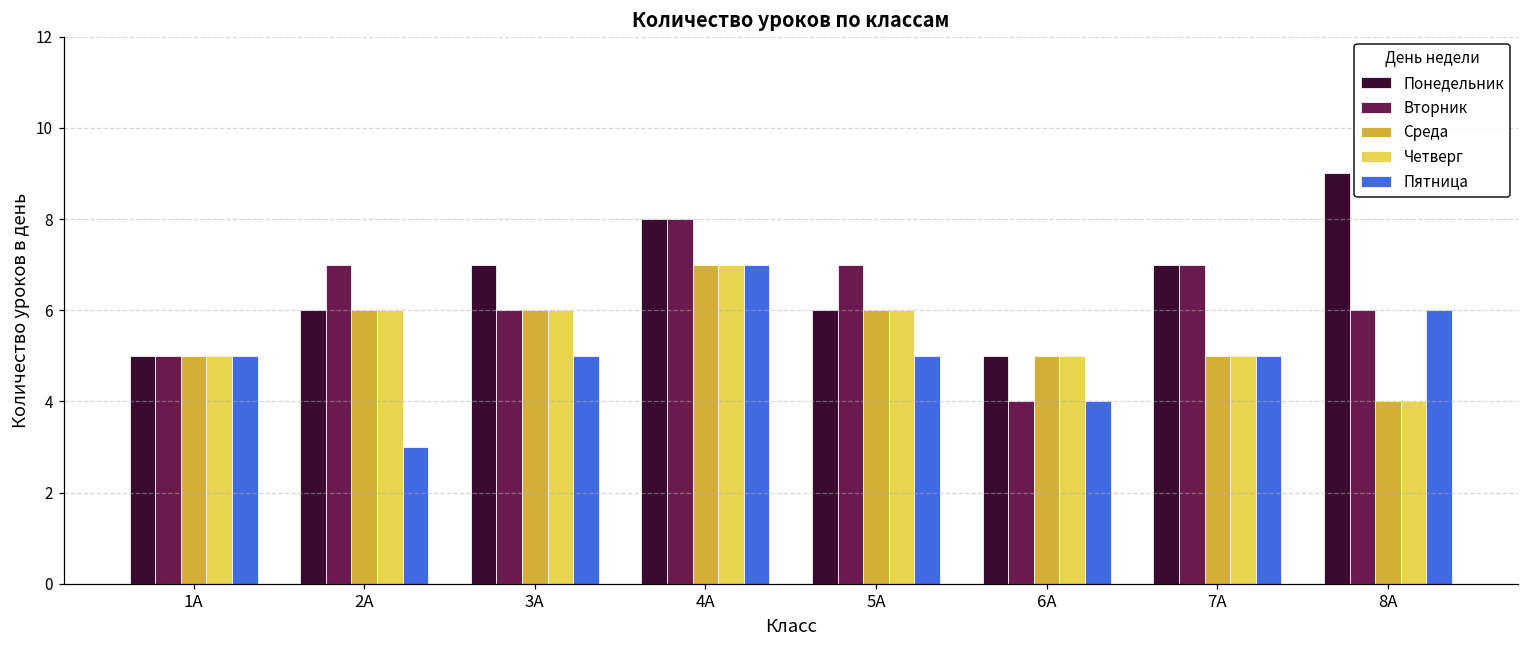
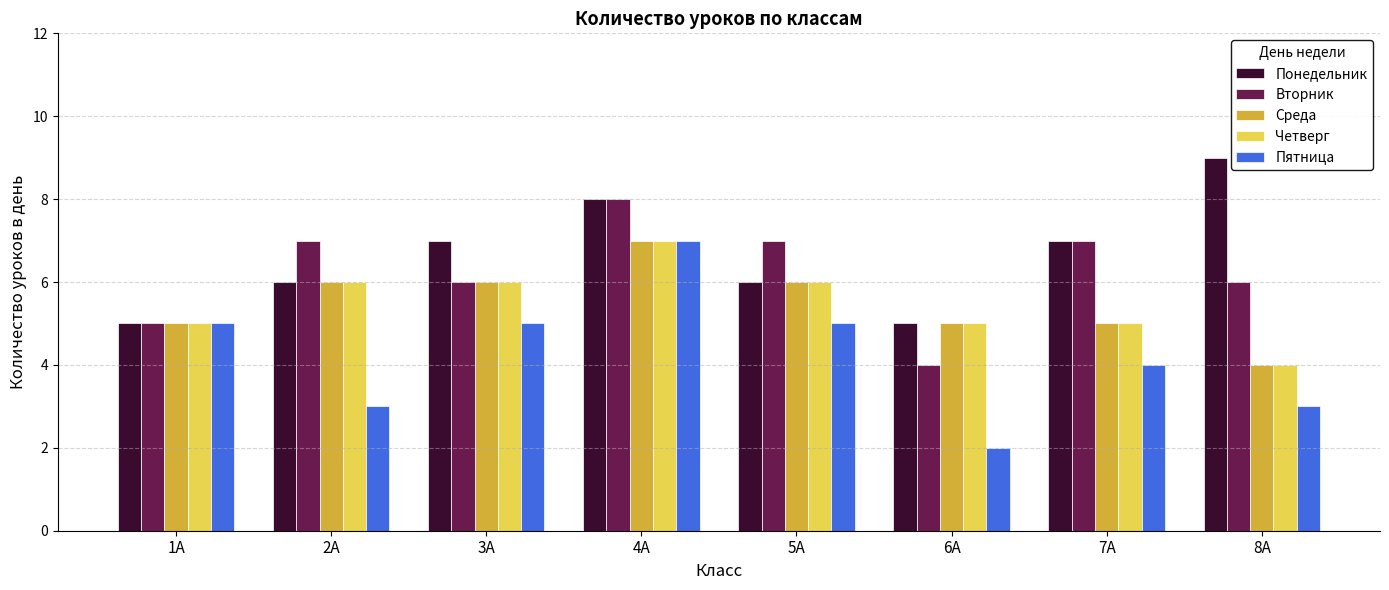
  {
    "Пятница": {
      "1А": 5,
      "2А": 3,
      "3А": 5,
      "4А": 7,
      "5А": 5,
-     "6А": 4,
-     "7А": 5,
-     "8А": 6
+     "6А": 2,
+     "7А": 4,
+     "8А": 3
    }
  }
